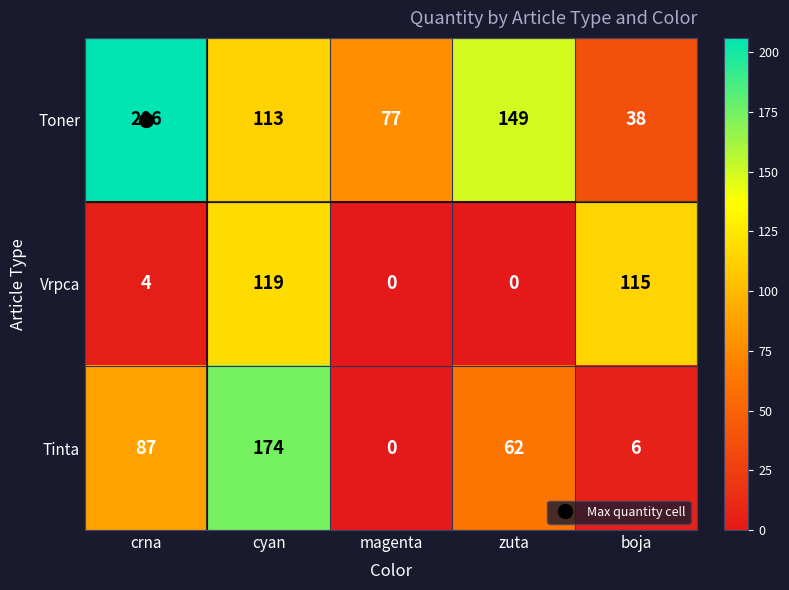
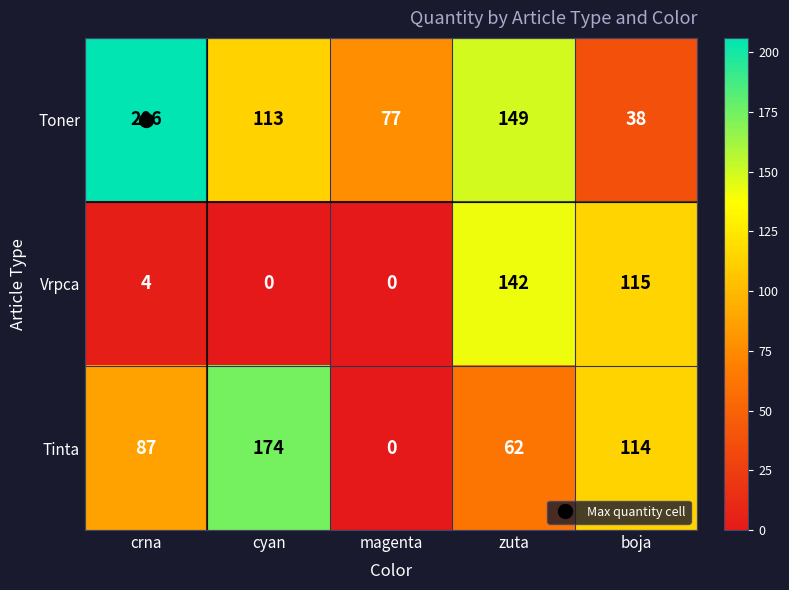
  {
    "Toner": {
      "cyan": 113,
      "magenta": 77,
      "zuta": 149,
      "boja": 38
    },
    "Vrpca": {
      "crna": 4,
-     "cyan": 119,
+     "cyan": 0,
      "magenta": 0,
-     "zuta": 0,
+     "zuta": 142,
      "boja": 115
    },
    "Tinta": {
      "crna": 87,
      "cyan": 174,
      "magenta": 0,
      "zuta": 62,
-     "boja": 6
+     "boja": 114
    }
  }
